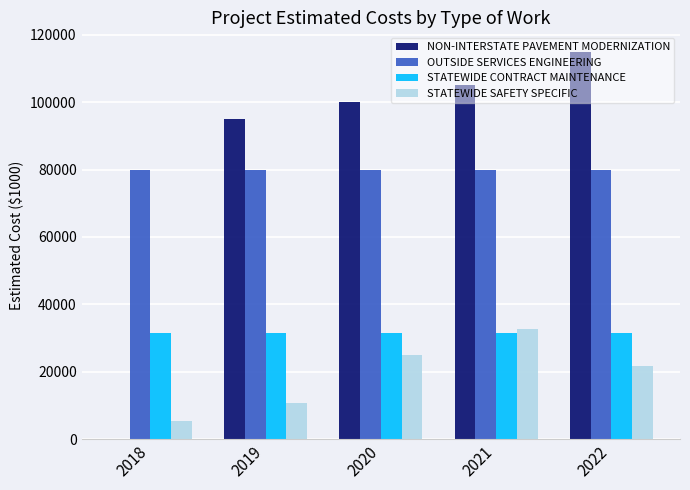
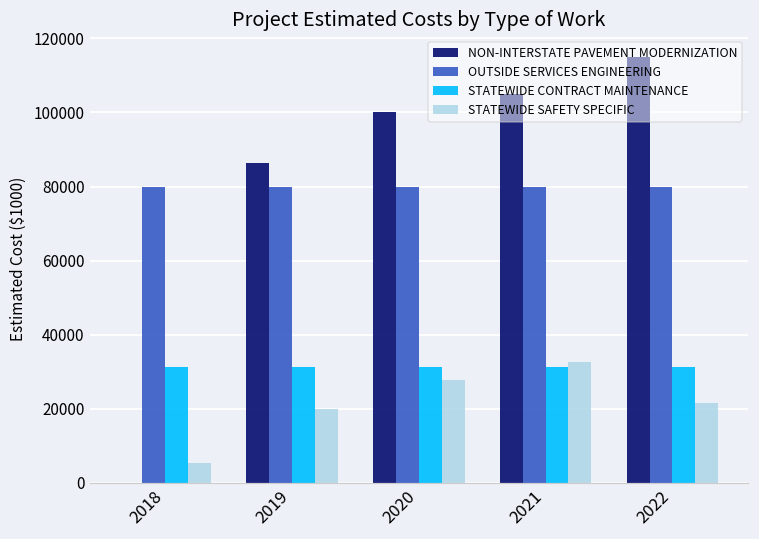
  {
    "NON-INTERSTATE PAVEMENT MODERNIZATION": {
      "2018": 0,
-     "2019": 95000,
+     "2019": 86000,
      "2020": 100000
    },
    "OUTSIDE SERVICES ENGINEERING": {
      "2018": 80000,
      "2019": 80000,
      "2020": 80000,
      "2021": 80000,
      "2022": 80000
    },
    "STATEWIDE CONTRACT MAINTENANCE": {
      "2018": 31000,
      "2019": 31000,
      "2020": 31000,
      "2021": 31000,
      "2022": 31000
    },
    "STATEWIDE SAFETY SPECIFIC": {
      "2018": 5000,
-     "2019": 11000,
-     "2020": 25000,
+     "2019": 20000,
+     "2020": 28000,
      "2021": 33000,
      "2022": 22000
    }
  }
